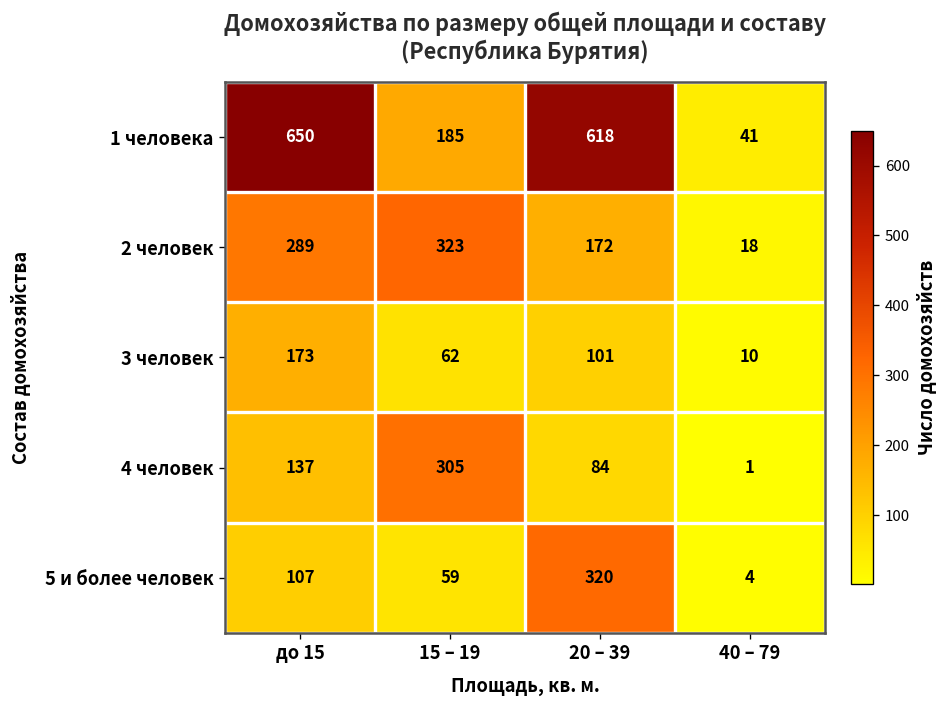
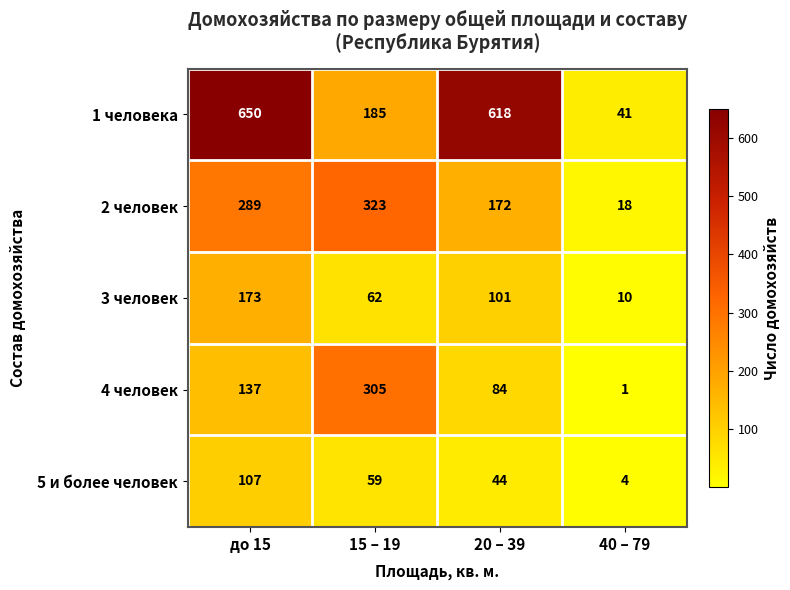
  {
    "1 человека": {
      "до 15": 650,
      "15 – 19": 185,
      "20 – 39": 618,
      "40 – 79": 41
    },
    "2 человек": {
      "до 15": 289,
      "15 – 19": 323,
      "20 – 39": 172,
      "40 – 79": 18
    },
    "3 человек": {
      "до 15": 173,
      "15 – 19": 62,
      "20 – 39": 101,
      "40 – 79": 10
    },
    "4 человек": {
      "до 15": 137,
      "15 – 19": 305,
      "20 – 39": 84,
      "40 – 79": 1
    },
    "5 и более человек": {
      "до 15": 107,
      "15 – 19": 59,
-     "20 – 39": 320,
+     "20 – 39": 44,
      "40 – 79": 4
    }
  }
